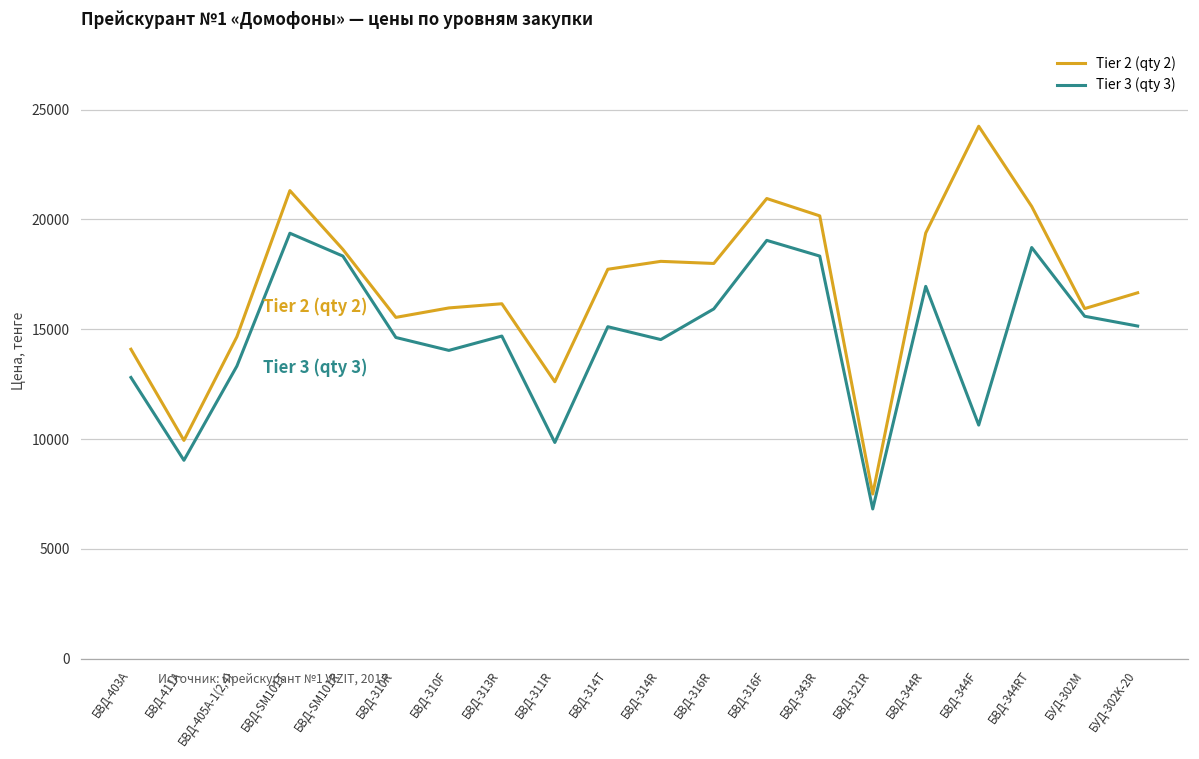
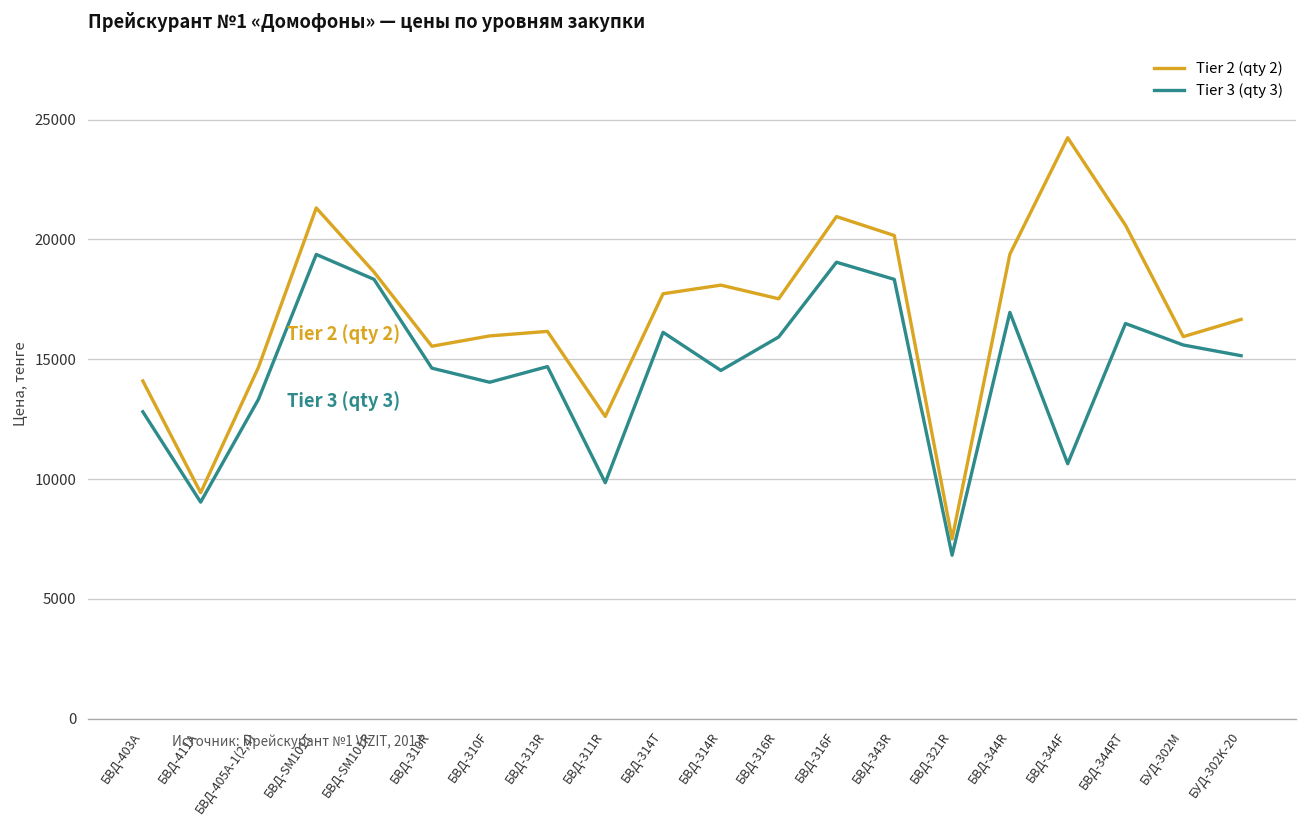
  {
    "Tier 2 (qty 2)": {
      "БВД-403А": 14100,
-     "БВД-411А": 9900,
+     "БВД-411А": 9400,
      "БВД-405А-1(2,4)": 14700,
      "БВД-SM101T": 21300,
      "БВД-SM101R": 18600,
      "БВД-310R": 15500,
      "БВД-310F": 16000,
      "БВД-313R": 16200,
      "БВД-311R": 12600,
      "БВД-314T": 17700,
      "БВД-314R": 18100,
-     "БВД-316R": 18000,
+     "БВД-316R": 17500,
      "БВД-316F": 21000,
      "БВД-343R": 20200,
      "БВД-321R": 7500,
      "БВД-344R": 19400,
      "БВД-344F": 24200,
      "БВД-344RT": 20600,
      "БУД-302M": 15900,
      "БУД-302K-20": 16700
    },
    "Tier 3 (qty 3)": {
      "БВД-403А": 12800,
      "БВД-411А": 9000,
      "БВД-SM101T": 19400,
      "БВД-SM101R": 18300,
      "БВД-310R": 14600,
      "БВД-310F": 14000,
      "БВД-313R": 14700,
      "БВД-311R": 9800,
-     "БВД-314T": 15100,
+     "БВД-314T": 16100,
      "БВД-314R": 14500,
      "БВД-316R": 15900,
      "БВД-316F": 19000,
      "БВД-343R": 18300,
      "БВД-321R": 6800,
      "БВД-344R": 17000,
      "БВД-344F": 10600,
-     "БВД-344RT": 18700,
+     "БВД-344RT": 16500,
      "БУД-302M": 15600,
      "БУД-302K-20": 15100
    }
  }
